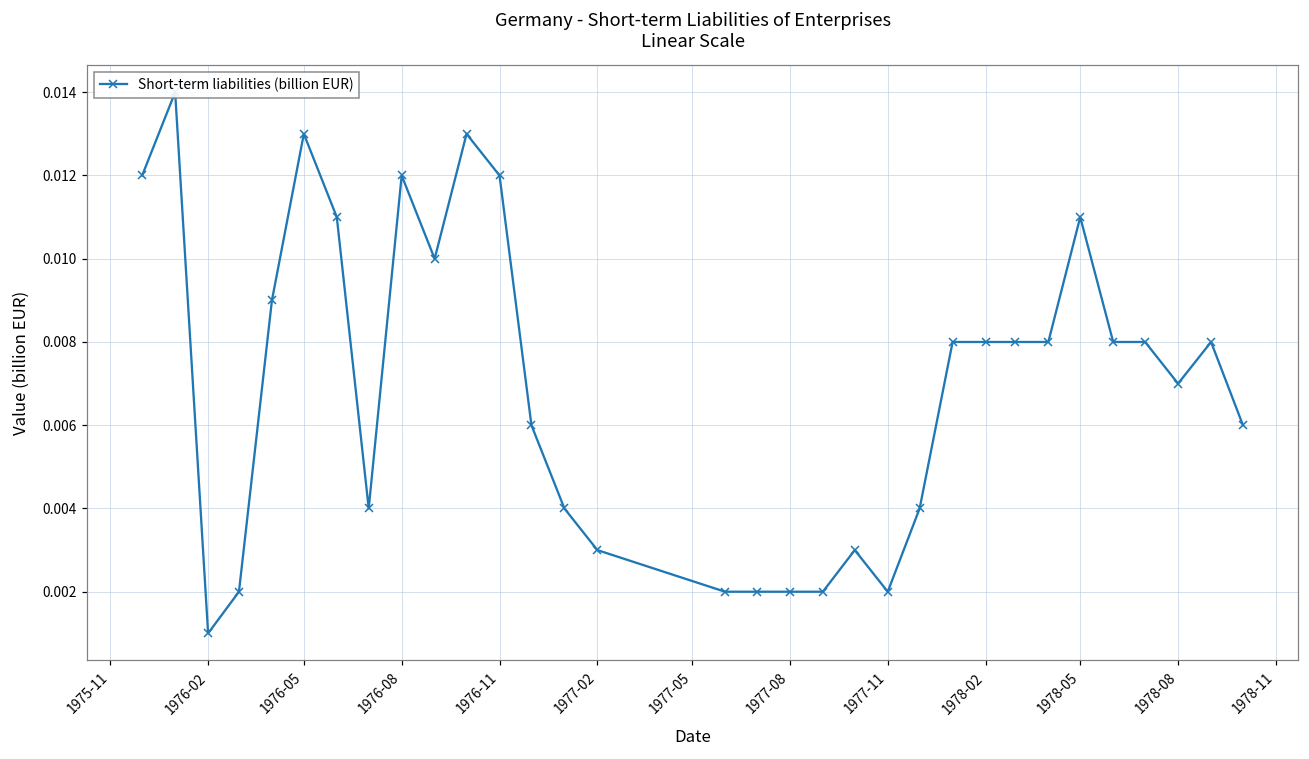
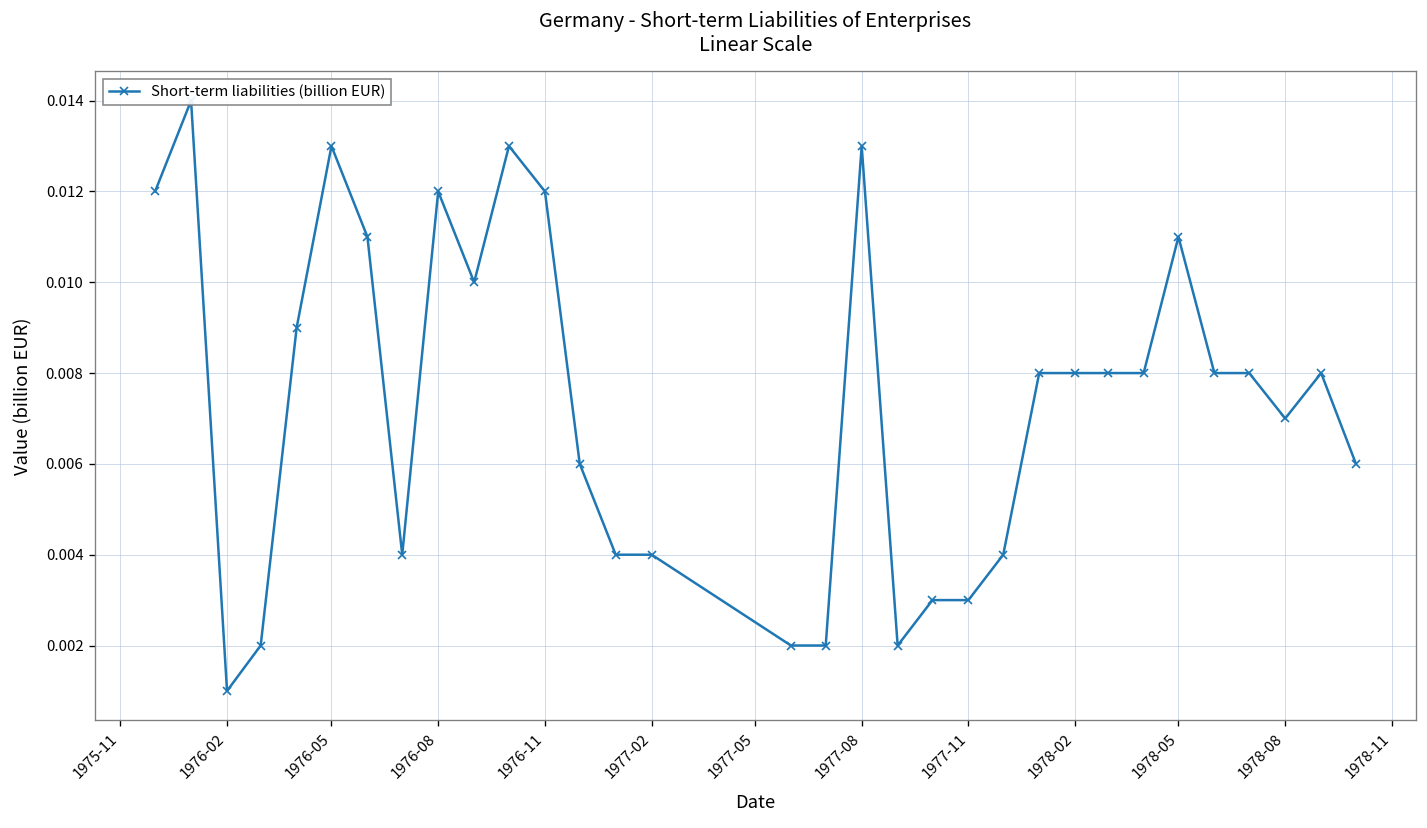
  {
    "1976-02": 0.001,
    "1976-05": 0.013,
    "1976-08": 0.012,
    "1976-11": 0.012,
-   "1977-02": 0.003,
-   "1977-08": 0.002,
-   "1977-11": 0.002,
+   "1977-02": 0.004,
+   "1977-08": 0.013,
+   "1977-11": 0.003,
    "1978-02": 0.008,
    "1978-05": 0.011,
    "1978-08": 0.007
  }
